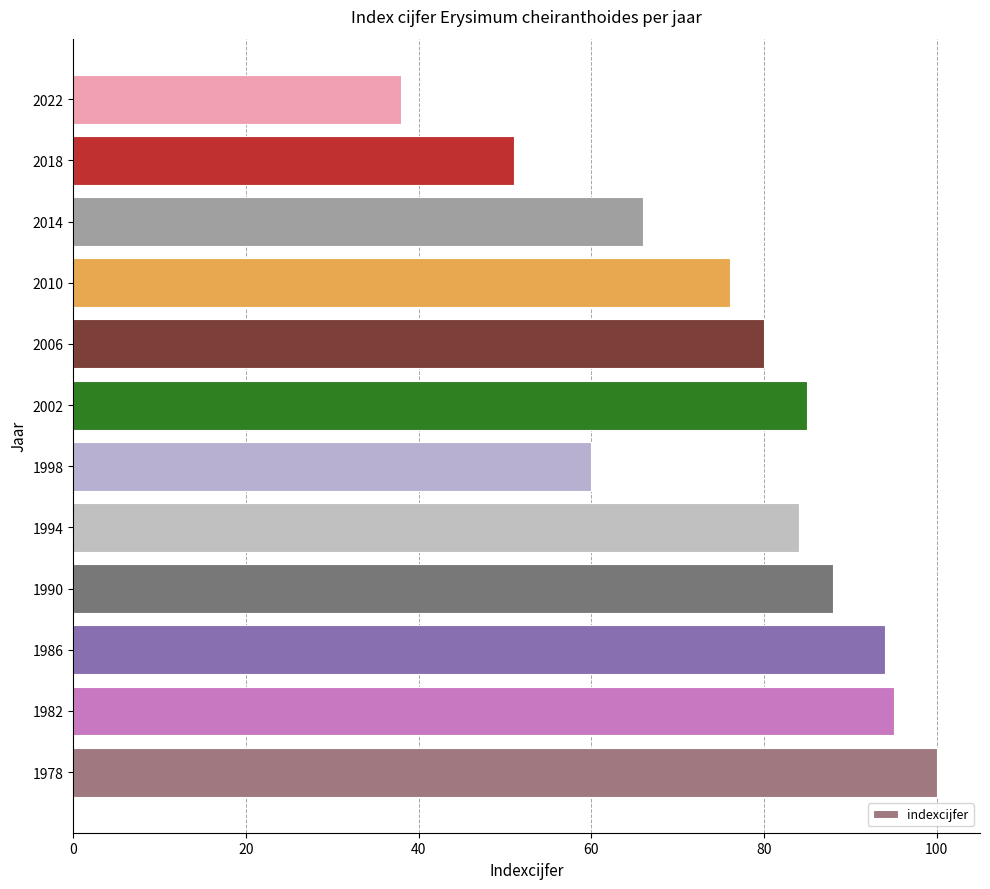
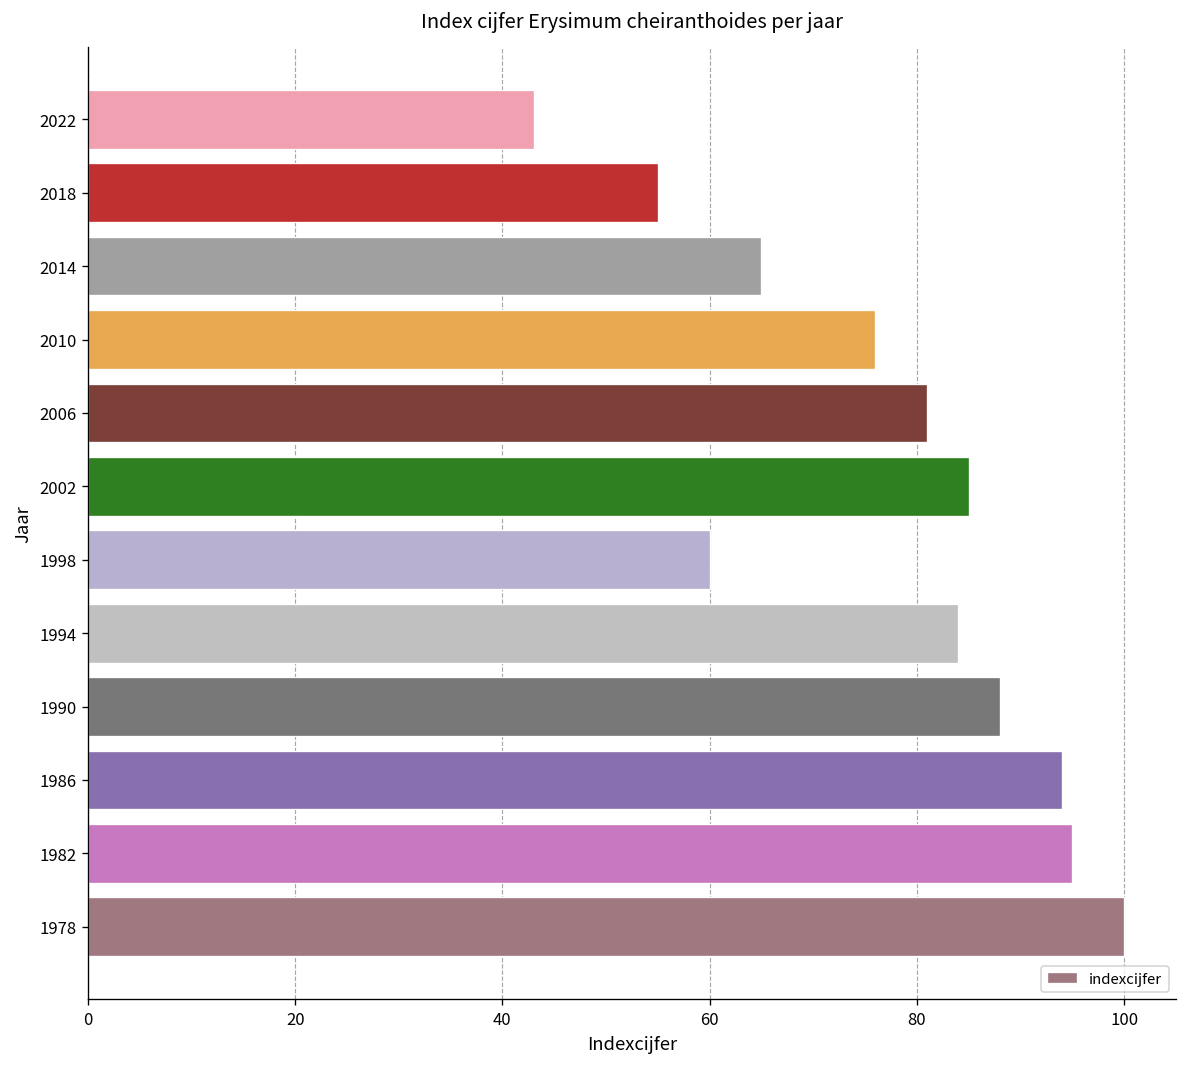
  {
-   "2022": 38,
-   "2018": 51,
-   "2014": 66,
+   "2022": 43,
+   "2018": 55,
+   "2014": 65,
    "2010": 76,
-   "2006": 80,
+   "2006": 81,
    "2002": 85,
    "1998": 60,
    "1994": 84,
    "1990": 88,
    "1986": 94,
    "1982": 95,
    "1978": 100
  }
